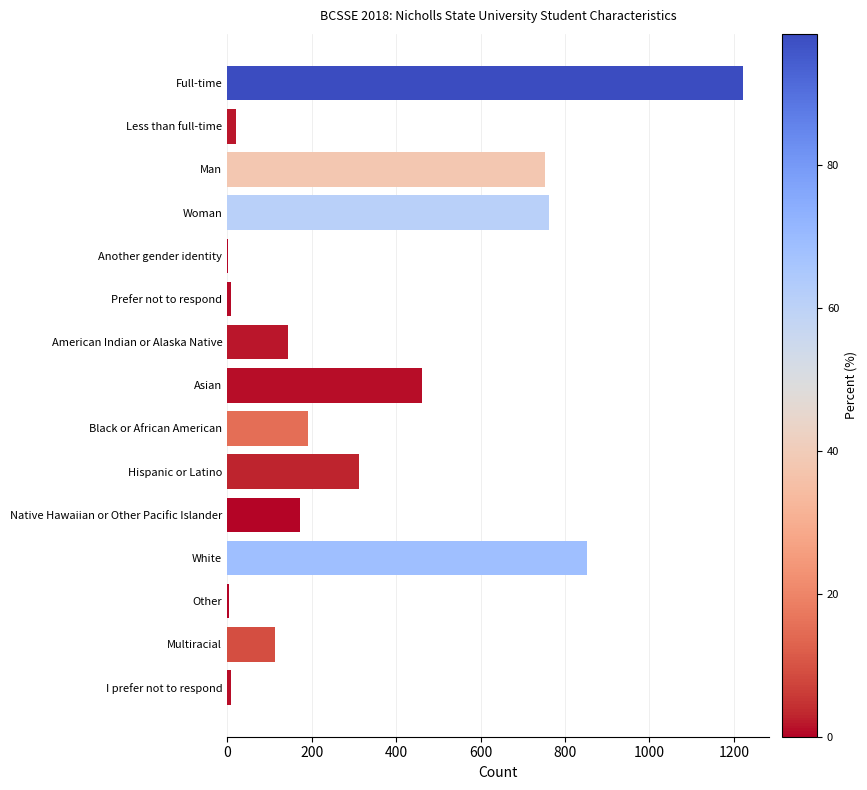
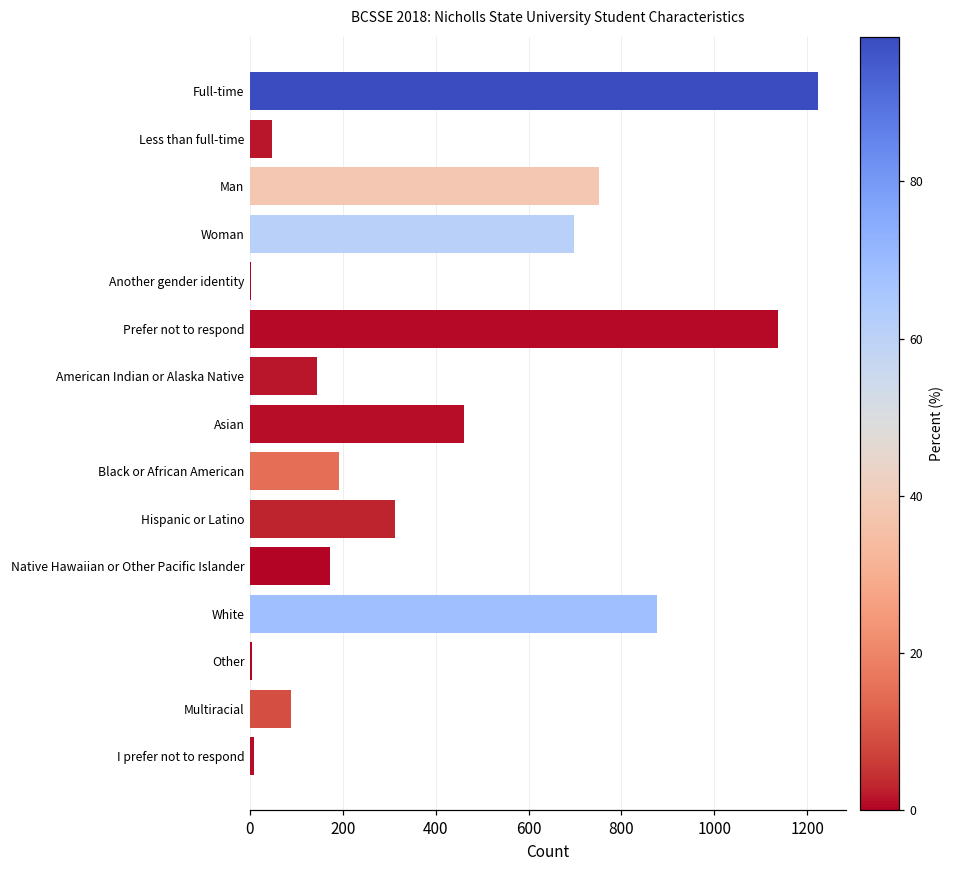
  {
    "Full-time": 1220,
-   "Less than full-time": 20,
+   "Less than full-time": 50,
    "Man": 750,
-   "Woman": 760,
-   "Prefer not to respond": 10,
+   "Woman": 700,
+   "Prefer not to respond": 1140,
    "American Indian or Alaska Native": 150,
    "Asian": 460,
    "Black or African American": 190,
    "Hispanic or Latino": 310,
    "Native Hawaiian or Other Pacific Islander": 170,
-   "White": 850,
-   "Multiracial": 110,
+   "White": 880,
+   "Multiracial": 90,
    "I prefer not to respond": 10
  }
